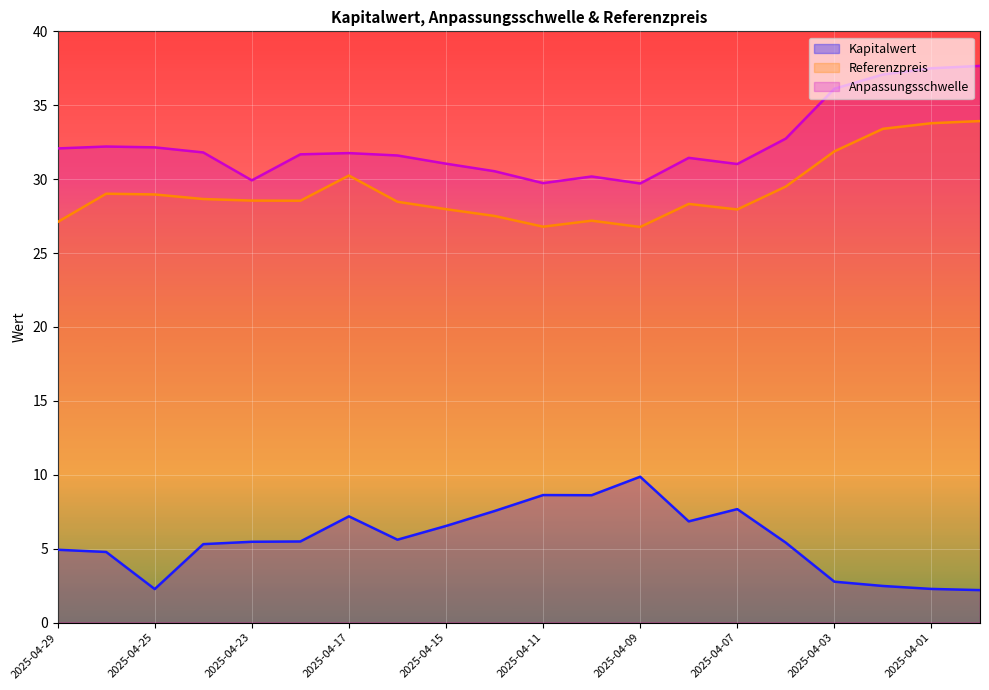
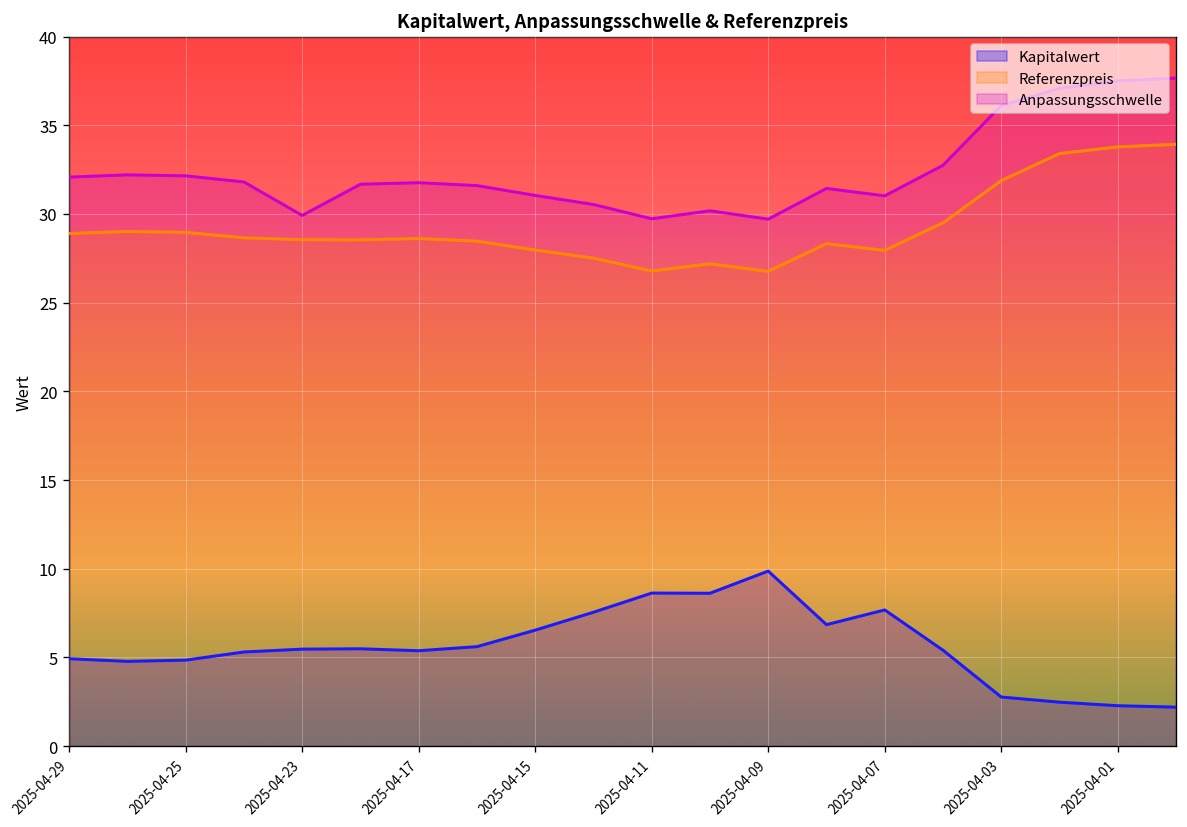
  {
    "Kapitalwert": {
      "2025-04-29": 4.9,
-     "2025-04-25": 2.3,
+     "2025-04-25": 4.9,
      "2025-04-23": 5.5,
-     "2025-04-17": 7.2,
+     "2025-04-17": 5.4,
      "2025-04-15": 6.5,
      "2025-04-11": 8.6,
      "2025-04-09": 9.9,
      "2025-04-07": 7.7,
      "2025-04-03": 2.8,
      "2025-04-01": 2.3
    },
    "Referenzpreis": {
-     "2025-04-29": 27.1,
+     "2025-04-29": 28.9,
      "2025-04-25": 29.0,
      "2025-04-23": 28.6,
-     "2025-04-17": 30.2,
+     "2025-04-17": 28.6,
      "2025-04-15": 28.0,
      "2025-04-11": 26.8,
      "2025-04-09": 26.8,
      "2025-04-07": 28.0,
      "2025-04-03": 31.9,
      "2025-04-01": 33.8
    },
    "Anpassungsschwelle": {
      "2025-04-29": 32.1,
      "2025-04-25": 32.2,
      "2025-04-23": 29.9,
      "2025-04-17": 31.8,
      "2025-04-15": 31.0,
      "2025-04-11": 29.7,
      "2025-04-09": 29.7,
      "2025-04-07": 31.0
    }
  }
